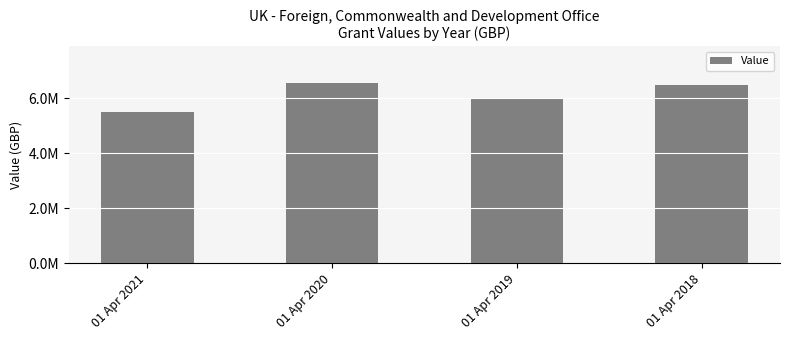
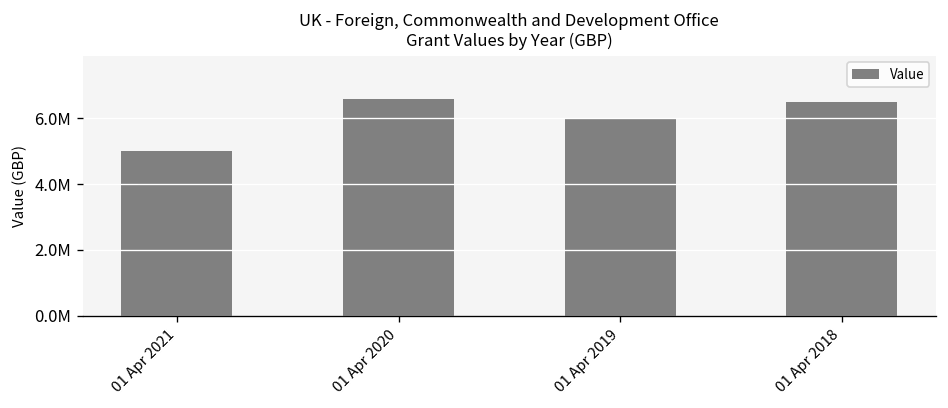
  {
-   "01 Apr 2021": 5500000,
+   "01 Apr 2021": 5000000,
    "01 Apr 2020": 6600000,
    "01 Apr 2019": 6000000,
    "01 Apr 2018": 6500000
  }
